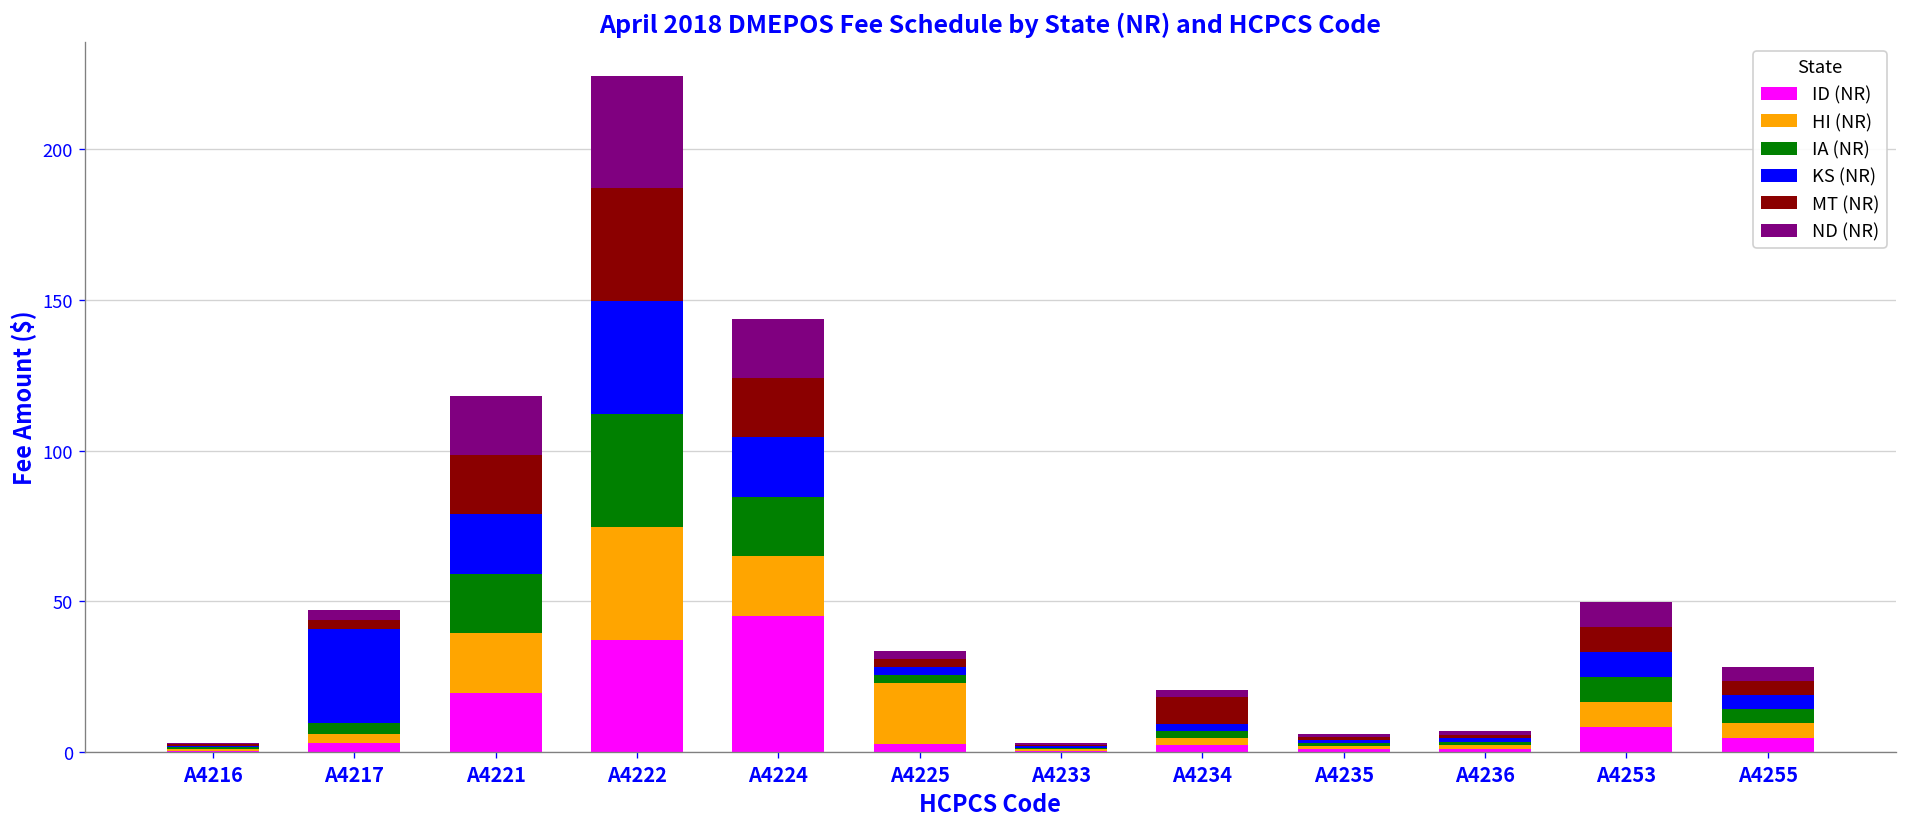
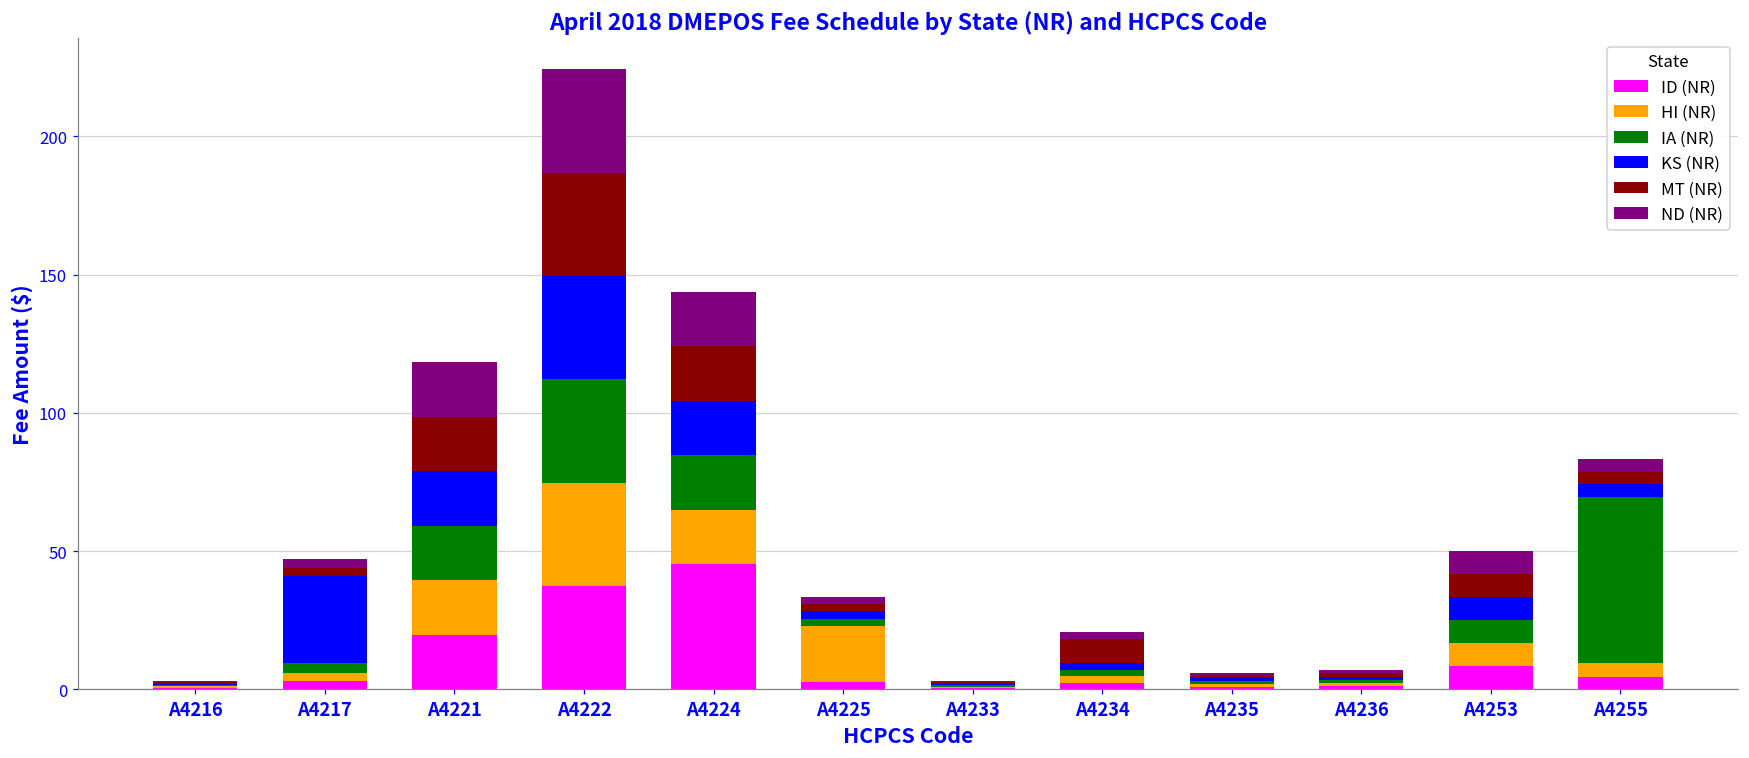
  {
    "ID (NR)": {
      "A4217": 3,
      "A4221": 20,
      "A4222": 37,
      "A4224": 45,
      "A4225": 3,
      "A4234": 2,
      "A4235": 1,
      "A4236": 1,
      "A4253": 8,
      "A4255": 5
    },
    "HI (NR)": {
      "A4217": 3,
      "A4221": 20,
      "A4222": 37,
      "A4224": 20,
      "A4225": 20,
      "A4234": 2,
      "A4235": 1,
      "A4236": 1,
      "A4253": 8,
      "A4255": 5
    },
    "IA (NR)": {
      "A4217": 4,
      "A4221": 20,
      "A4222": 37,
      "A4224": 20,
      "A4225": 3,
      "A4234": 2,
      "A4235": 1,
      "A4236": 1,
      "A4253": 8,
-     "A4255": 5
+     "A4255": 60
    },
    "KS (NR)": {
      "A4217": 31,
      "A4221": 20,
      "A4222": 37,
      "A4224": 20,
      "A4225": 3,
      "A4234": 2,
      "A4235": 1,
      "A4236": 1,
      "A4253": 8,
      "A4255": 5
    },
    "MT (NR)": {
      "A4217": 3,
      "A4221": 20,
      "A4222": 37,
      "A4224": 20,
      "A4225": 3,
      "A4234": 9,
      "A4235": 1,
      "A4236": 1,
      "A4253": 8,
      "A4255": 5
    },
    "ND (NR)": {
      "A4217": 3,
      "A4221": 20,
      "A4222": 37,
      "A4224": 20,
      "A4225": 3,
      "A4234": 2,
      "A4235": 1,
      "A4236": 1,
      "A4253": 8,
      "A4255": 5
    }
  }
